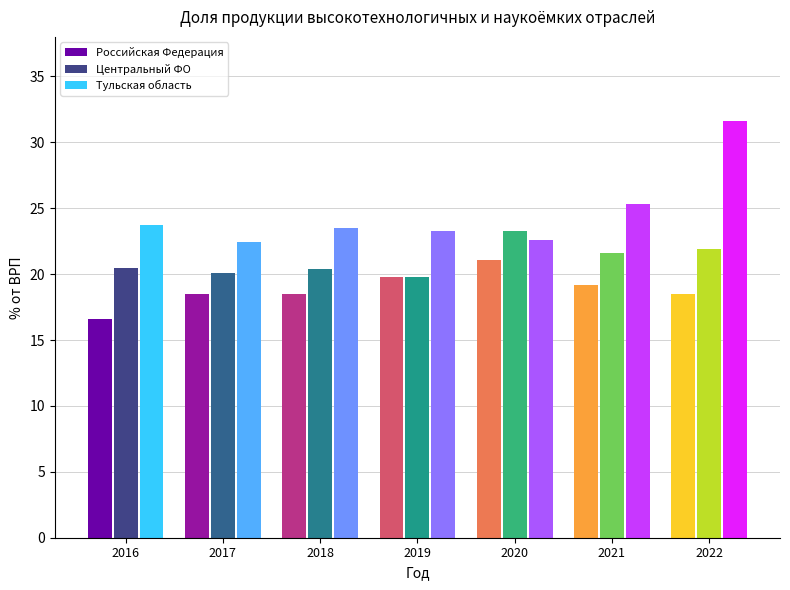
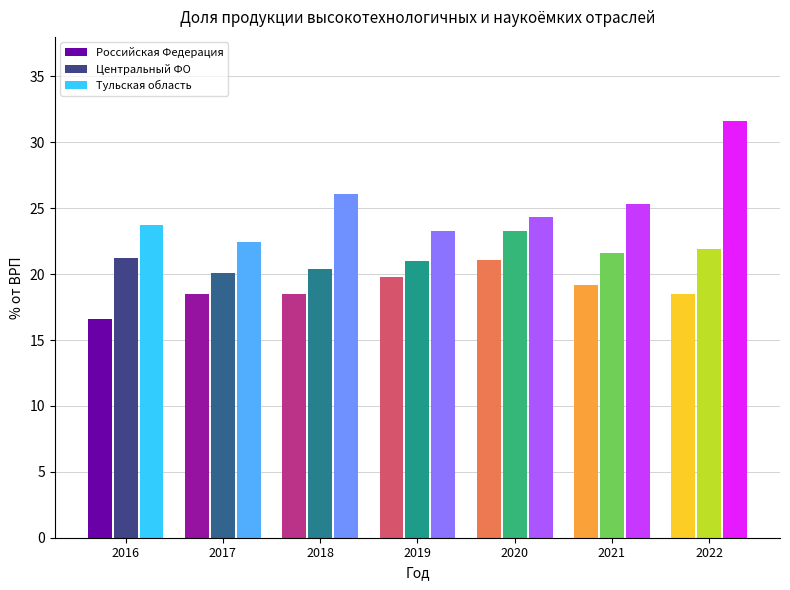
  {
    "Российская Федерация": {
      "2016": 16.6,
      "2017": 18.5,
      "2018": 18.5,
      "2019": 19.8,
      "2020": 21.1,
      "2021": 19.2,
      "2022": 18.5
    },
    "Центральный ФО": {
-     "2016": 20.5,
+     "2016": 21.2,
      "2017": 20.1,
      "2018": 20.4,
-     "2019": 19.8,
+     "2019": 21.0,
      "2020": 23.3,
      "2021": 21.6,
      "2022": 21.9
    },
    "Тульская область": {
      "2016": 23.7,
      "2017": 22.4,
-     "2018": 23.5,
+     "2018": 26.1,
      "2019": 23.3,
-     "2020": 22.6,
+     "2020": 24.3,
      "2021": 25.3,
      "2022": 31.6
    }
  }
